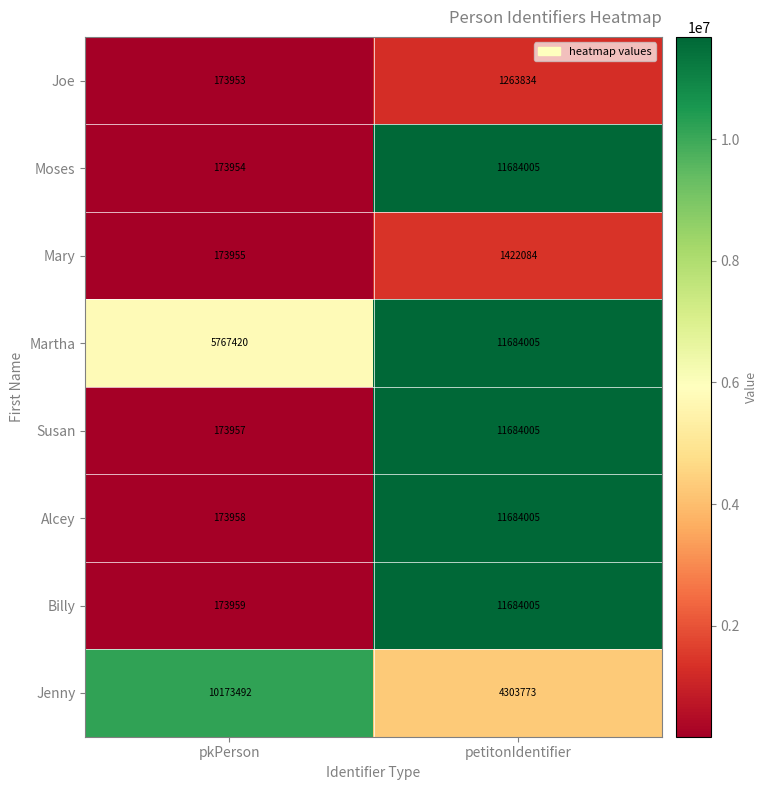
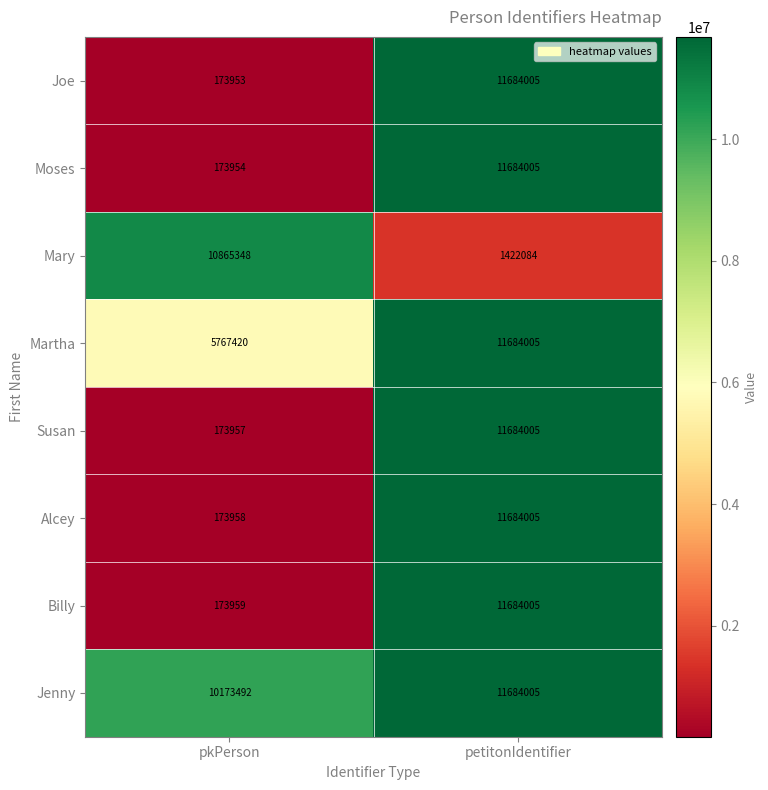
  {
    "Joe": {
      "pkPerson": 173953,
-     "petitonIdentifier": 1263834
+     "petitonIdentifier": 11684005
    },
    "Moses": {
      "pkPerson": 173954,
      "petitonIdentifier": 11684005
    },
    "Mary": {
-     "pkPerson": 173955,
+     "pkPerson": 10865348,
      "petitonIdentifier": 1422084
    },
    "Martha": {
      "pkPerson": 5767420,
      "petitonIdentifier": 11684005
    },
    "Susan": {
      "pkPerson": 173957,
      "petitonIdentifier": 11684005
    },
    "Alcey": {
      "pkPerson": 173958,
      "petitonIdentifier": 11684005
    },
    "Billy": {
      "pkPerson": 173959,
      "petitonIdentifier": 11684005
    },
    "Jenny": {
      "pkPerson": 10173492,
-     "petitonIdentifier": 4303773
+     "petitonIdentifier": 11684005
    }
  }
